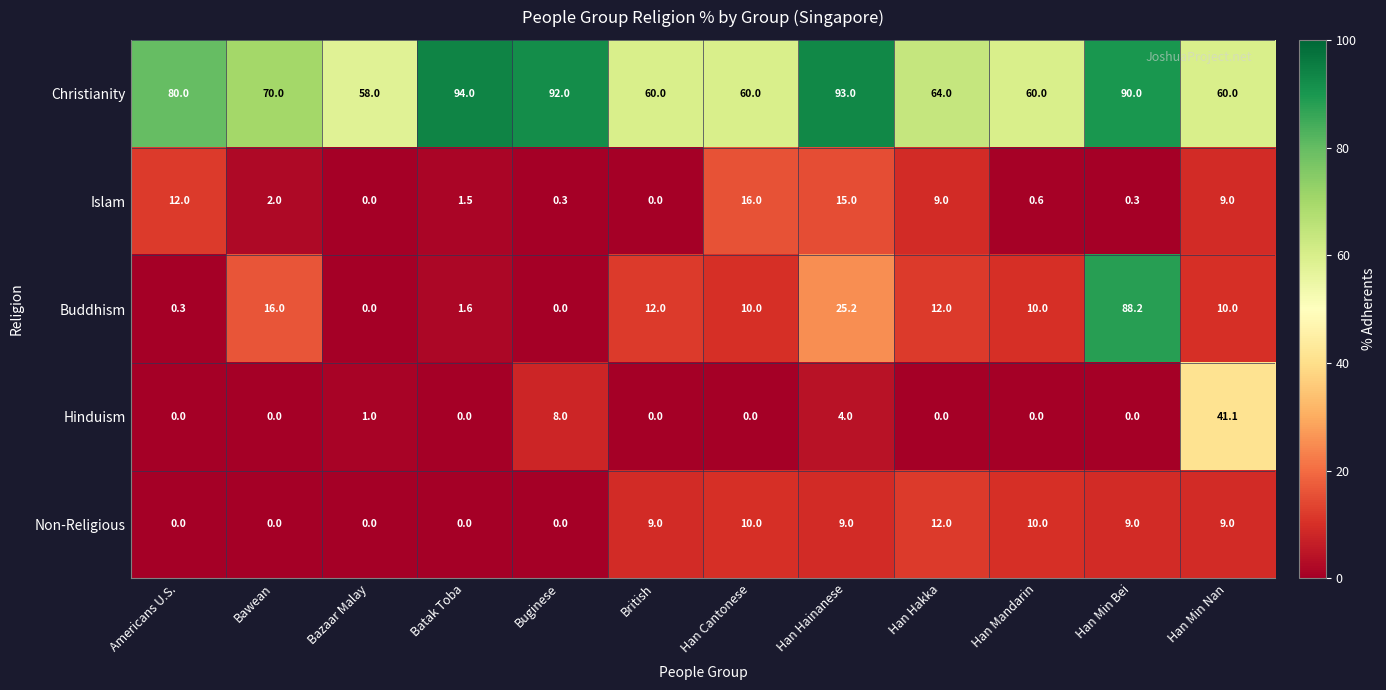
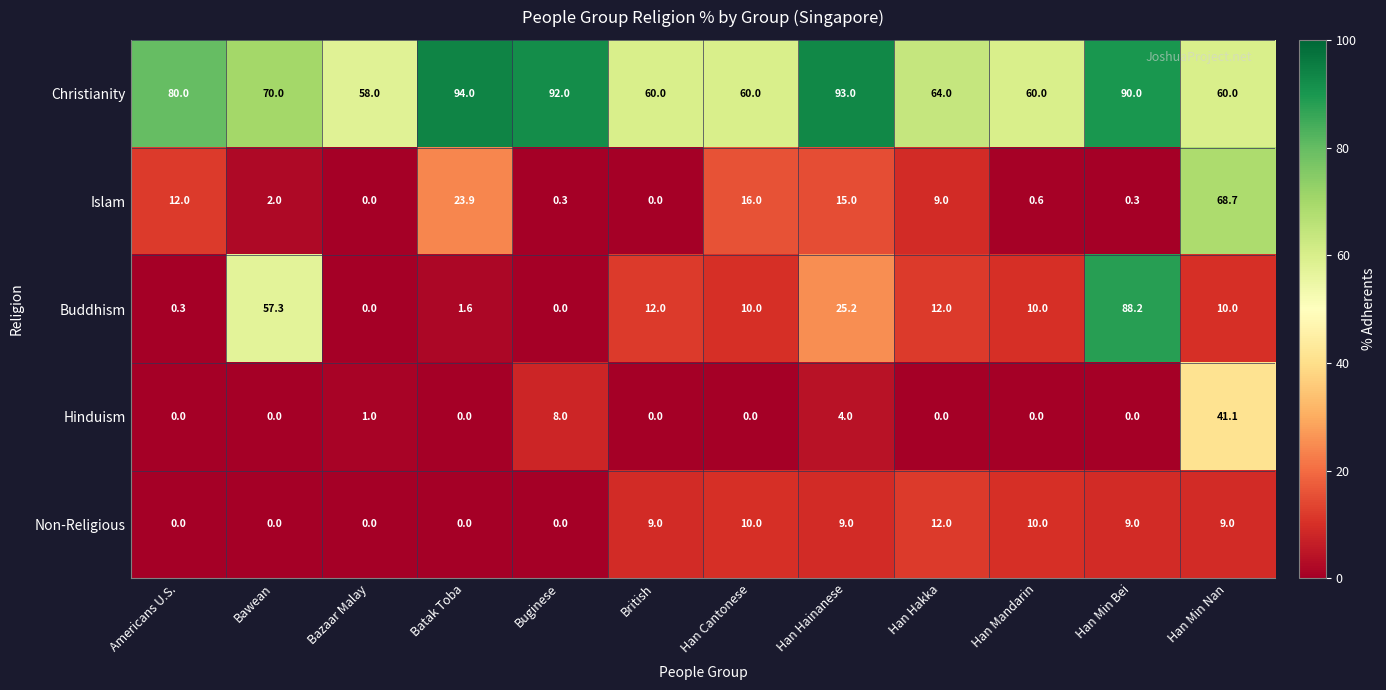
  {
    "Christianity": {
      "Americans U.S.": 80.0,
      "Bawean": 70.0,
      "Bazaar Malay": 58.0,
      "Batak Toba": 94.0,
      "Buginese": 92.0,
      "British": 60.0,
      "Han Cantonese": 60.0,
      "Han Hainanese": 93.0,
      "Han Hakka": 64.0,
      "Han Mandarin": 60.0,
      "Han Min Bei": 90.0
    },
    "Islam": {
      "Americans U.S.": 12.0,
      "Bawean": 2.0,
      "Bazaar Malay": 0.0,
-     "Batak Toba": 1.5,
+     "Batak Toba": 23.9,
      "Buginese": 0.3,
      "British": 0.0,
      "Han Cantonese": 16.0,
      "Han Hainanese": 15.0,
      "Han Hakka": 9.0,
      "Han Mandarin": 0.6,
      "Han Min Bei": 0.3,
-     "Han Min Nan": 9.0
+     "Han Min Nan": 68.7
    },
    "Buddhism": {
      "Americans U.S.": 0.3,
-     "Bawean": 16.0,
+     "Bawean": 57.3,
      "Bazaar Malay": 0.0,
      "Batak Toba": 1.6,
      "Buginese": 0.0,
      "British": 12.0,
      "Han Cantonese": 10.0,
      "Han Hainanese": 25.2,
      "Han Hakka": 12.0,
      "Han Mandarin": 10.0,
      "Han Min Bei": 88.2,
      "Han Min Nan": 10.0
    },
    "Hinduism": {
      "Americans U.S.": 0.0,
      "Bawean": 0.0,
      "Bazaar Malay": 1.0,
      "Batak Toba": 0.0,
      "Buginese": 8.0,
      "British": 0.0,
      "Han Cantonese": 0.0,
      "Han Hainanese": 4.0,
      "Han Hakka": 0.0,
      "Han Mandarin": 0.0,
      "Han Min Bei": 0.0,
      "Han Min Nan": 41.1
    },
    "Non-Religious": {
      "Americans U.S.": 0.0,
      "Bawean": 0.0,
      "Bazaar Malay": 0.0,
      "Batak Toba": 0.0,
      "Buginese": 0.0,
      "British": 9.0,
      "Han Cantonese": 10.0,
      "Han Hainanese": 9.0,
      "Han Hakka": 12.0,
      "Han Mandarin": 10.0,
      "Han Min Bei": 9.0,
      "Han Min Nan": 9.0
    }
  }
